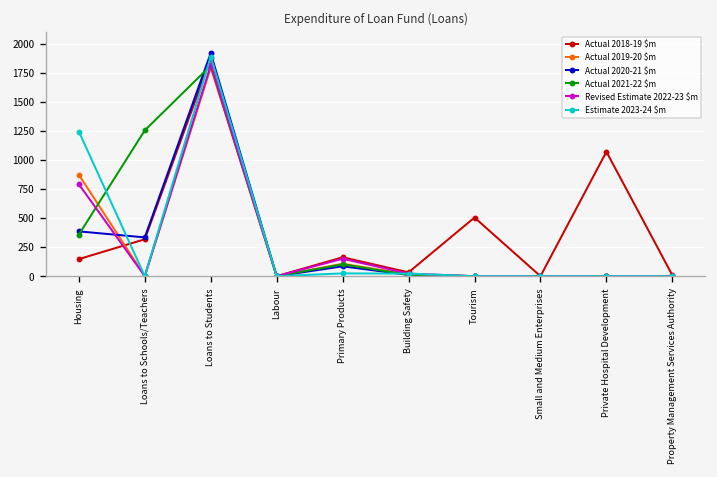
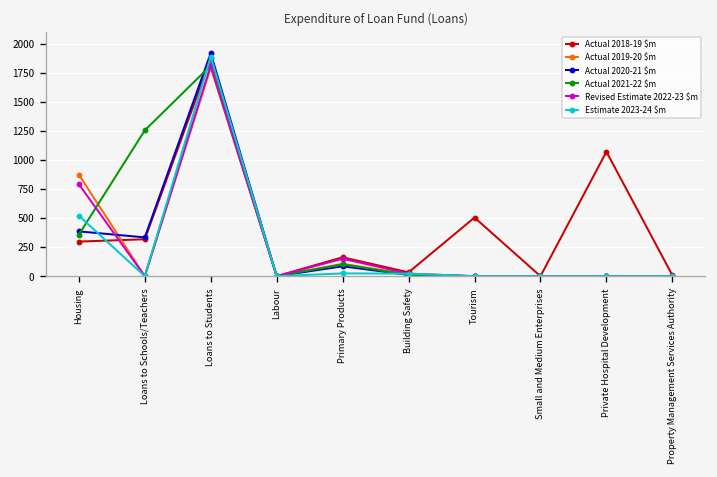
  {
    "Actual 2018-19 $m": {
-     "Housing": 100,
+     "Housing": 300,
      "Tourism": 500,
      "Private Hospital Development": 1100
    },
    "Actual 2019-20 $m": {
      "Housing": 900
    },
    "Actual 2020-21 $m": {
      "Housing": 400,
      "Loans to Students": 1900
    },
    "Actual 2021-22 $m": {
      "Housing": 400,
      "Loans to Schools/Teachers": 1300
    },
    "Revised Estimate 2022-23 $m": {
      "Housing": 800
    },
    "Estimate 2023-24 $m": {
-     "Housing": 1200,
+     "Housing": 500,
      "Primary Products": 0
    }
  }
